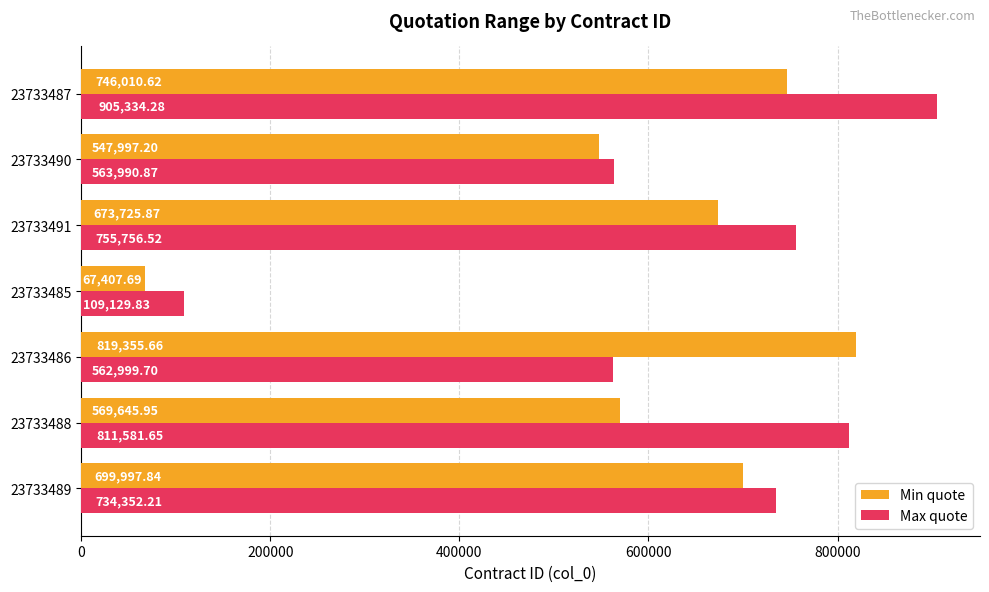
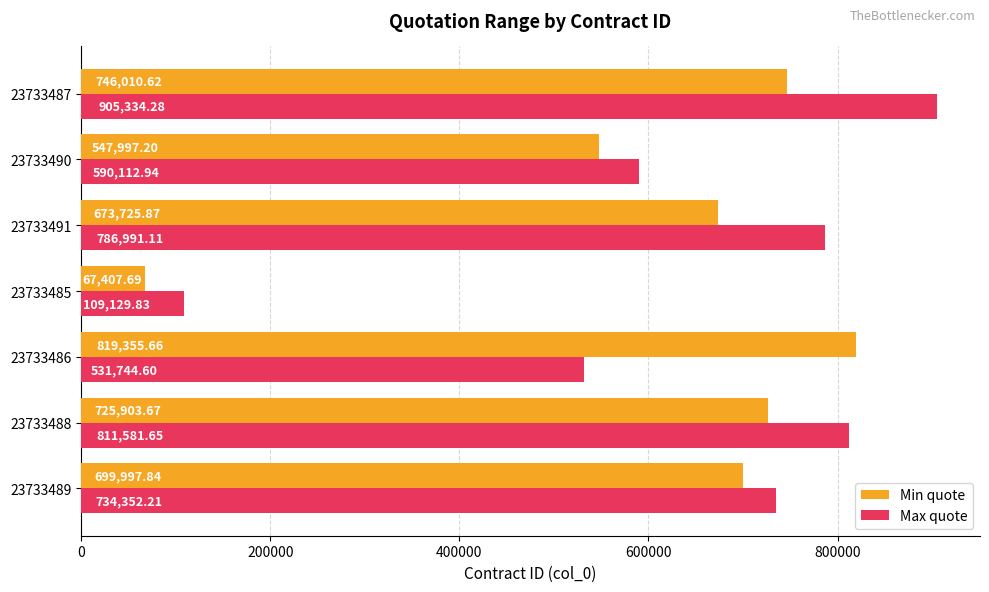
  {
    "Min quote": {
      "23733487": "746,010.62",
      "23733490": "547,997.20",
      "23733491": "673,725.87",
      "23733485": "67,407.69",
      "23733486": "819,355.66",
-     "23733488": "569,645.95",
+     "23733488": "725,903.67",
      "23733489": "699,997.84"
    },
    "Max quote": {
      "23733487": "905,334.28",
-     "23733490": "563,990.87",
-     "23733491": "755,756.52",
+     "23733490": "590,112.94",
+     "23733491": "786,991.11",
      "23733485": "109,129.83",
-     "23733486": "562,999.70",
+     "23733486": "531,744.60",
      "23733488": "811,581.65",
      "23733489": "734,352.21"
    }
  }
